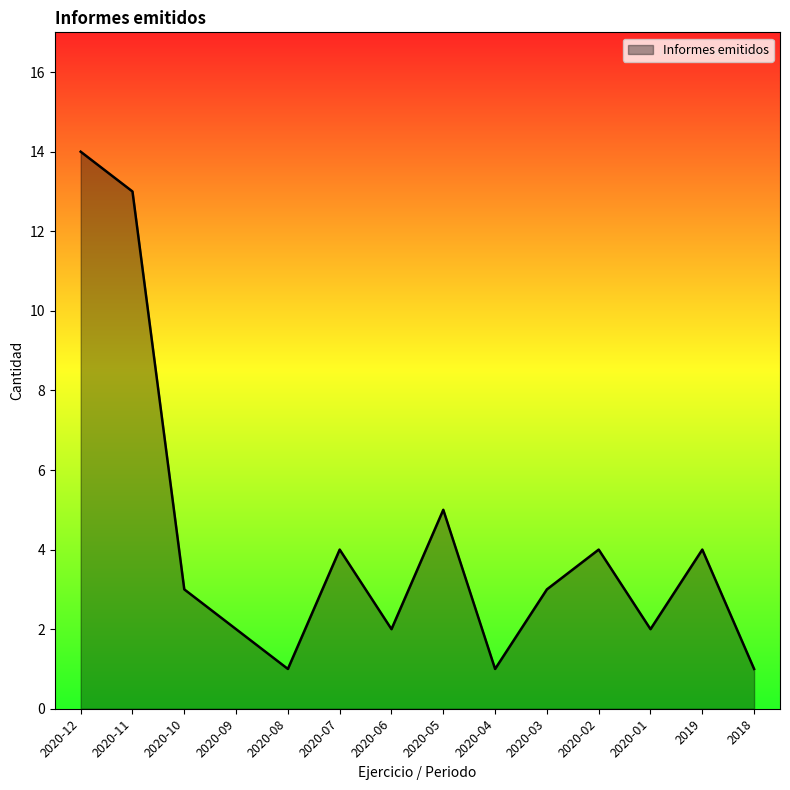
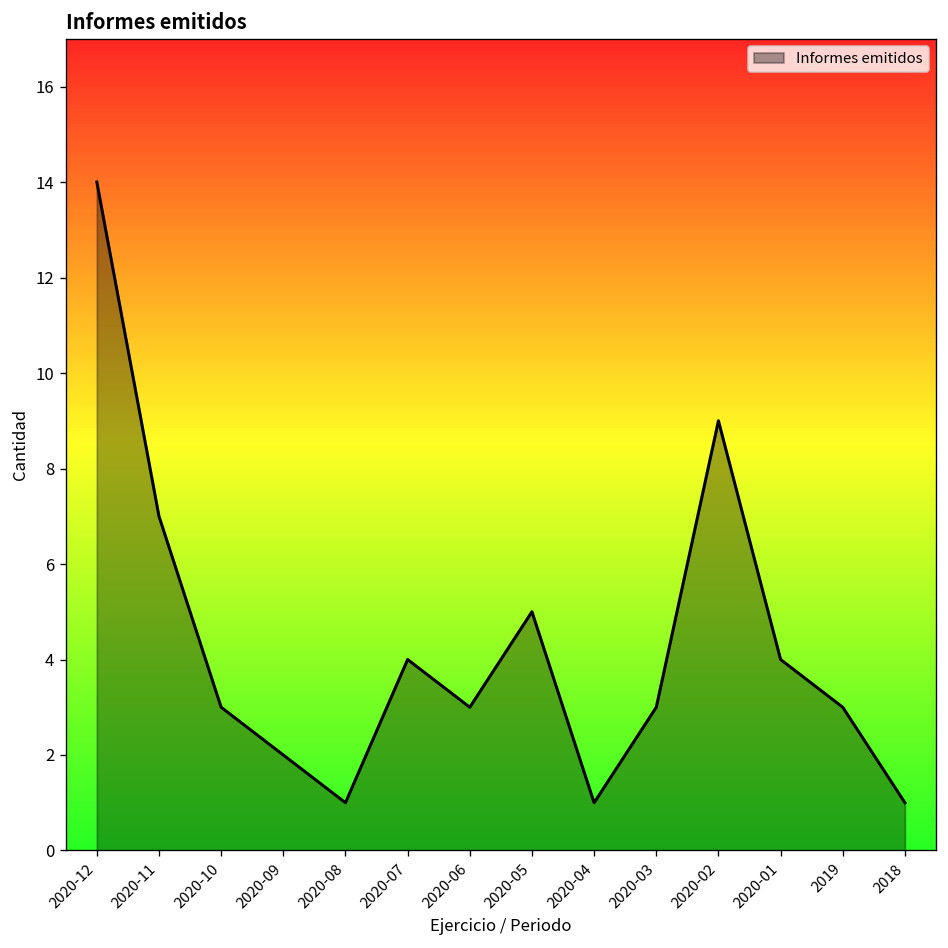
  {
    "2020-12": 14,
-   "2020-11": 13,
+   "2020-11": 7,
    "2020-10": 3,
    "2020-09": 2,
    "2020-08": 1,
    "2020-07": 4,
-   "2020-06": 2,
+   "2020-06": 3,
    "2020-05": 5,
    "2020-04": 1,
    "2020-03": 3,
-   "2020-02": 4,
-   "2020-01": 2,
-   "2019": 4,
+   "2020-02": 9,
+   "2020-01": 4,
+   "2019": 3,
    "2018": 1
  }
